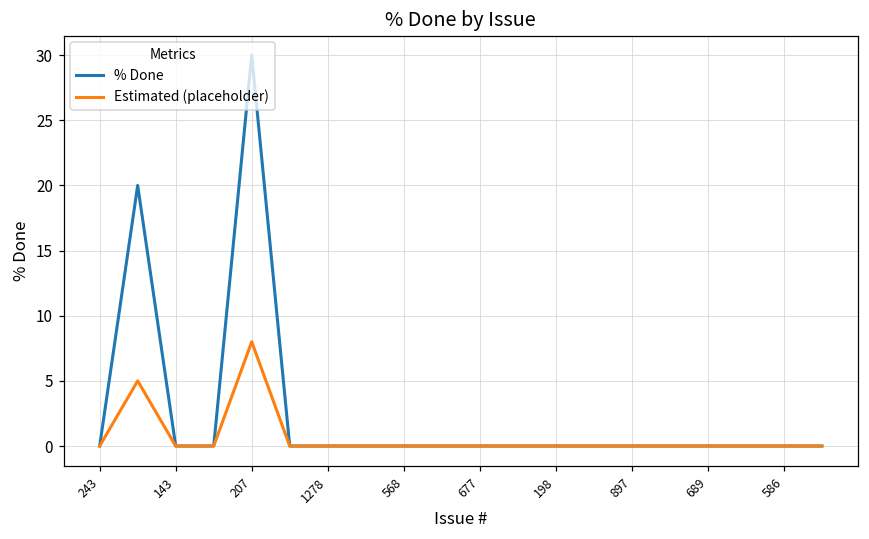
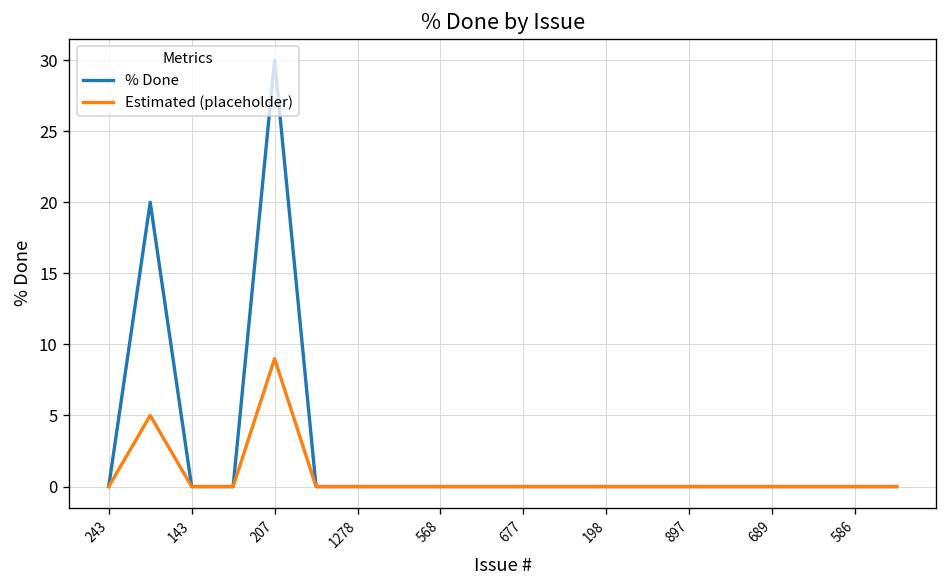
  {
    "Estimated (placeholder)": {
-     "207": 8
+     "207": 9
    }
  }
